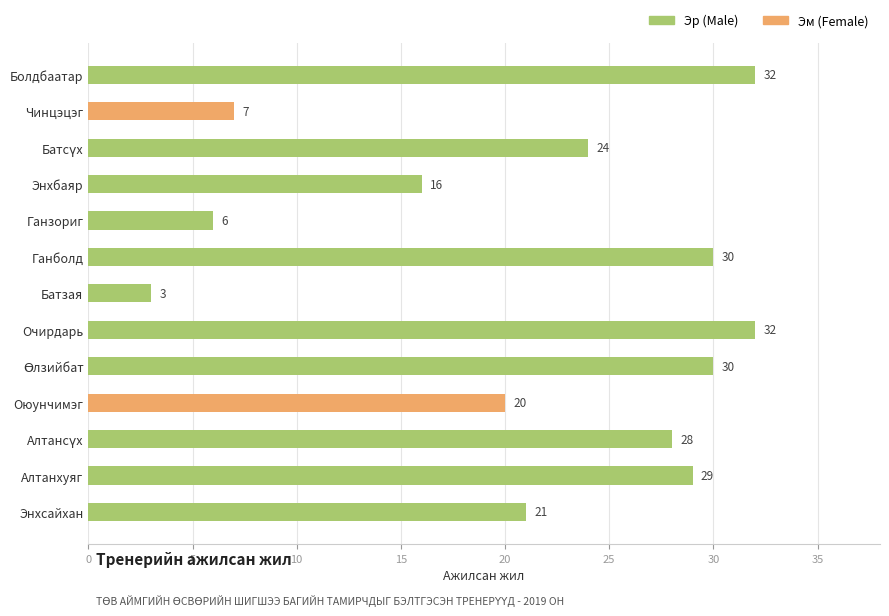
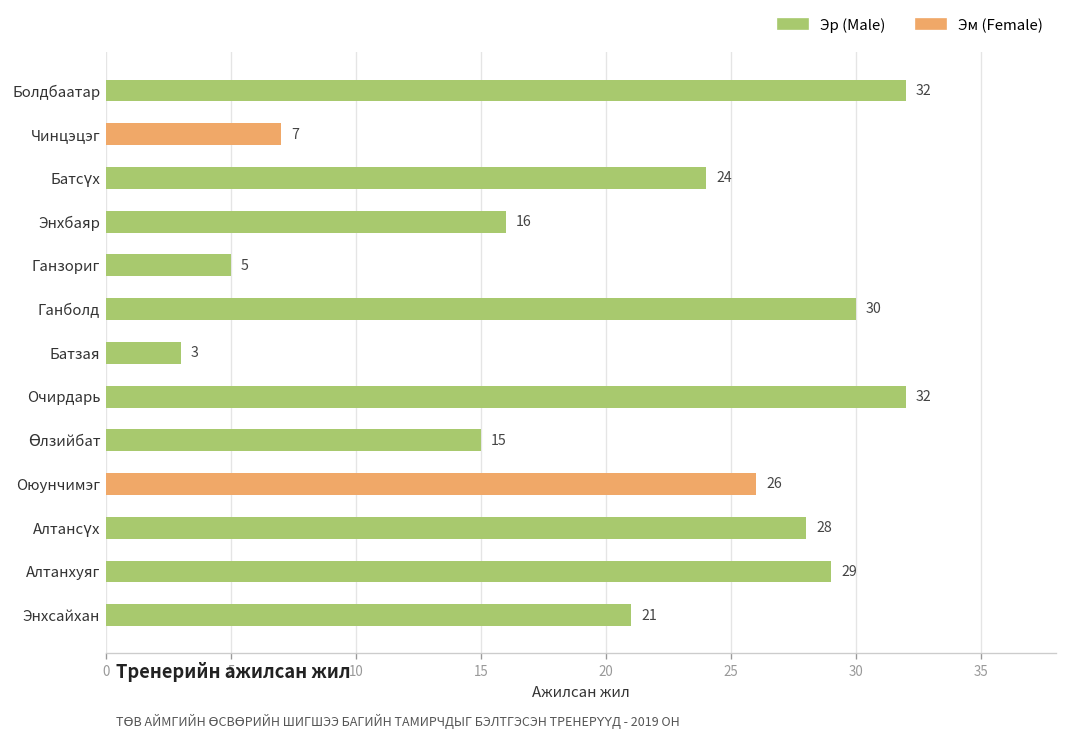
  {
    "Болдбаатар": 32,
    "Чинцэцэг": 7,
    "Батсүх": 24,
    "Энхбаяр": 16,
-   "Ганзориг": 6,
+   "Ганзориг": 5,
    "Ганболд": 30,
    "Батзая": 3,
    "Очирдарь": 32,
-   "Өлзийбат": 30,
-   "Оюунчимэг": 20,
+   "Өлзийбат": 15,
+   "Оюунчимэг": 26,
    "Алтансүх": 28,
    "Алтанхуяг": 29,
    "Энхсайхан": 21
  }
